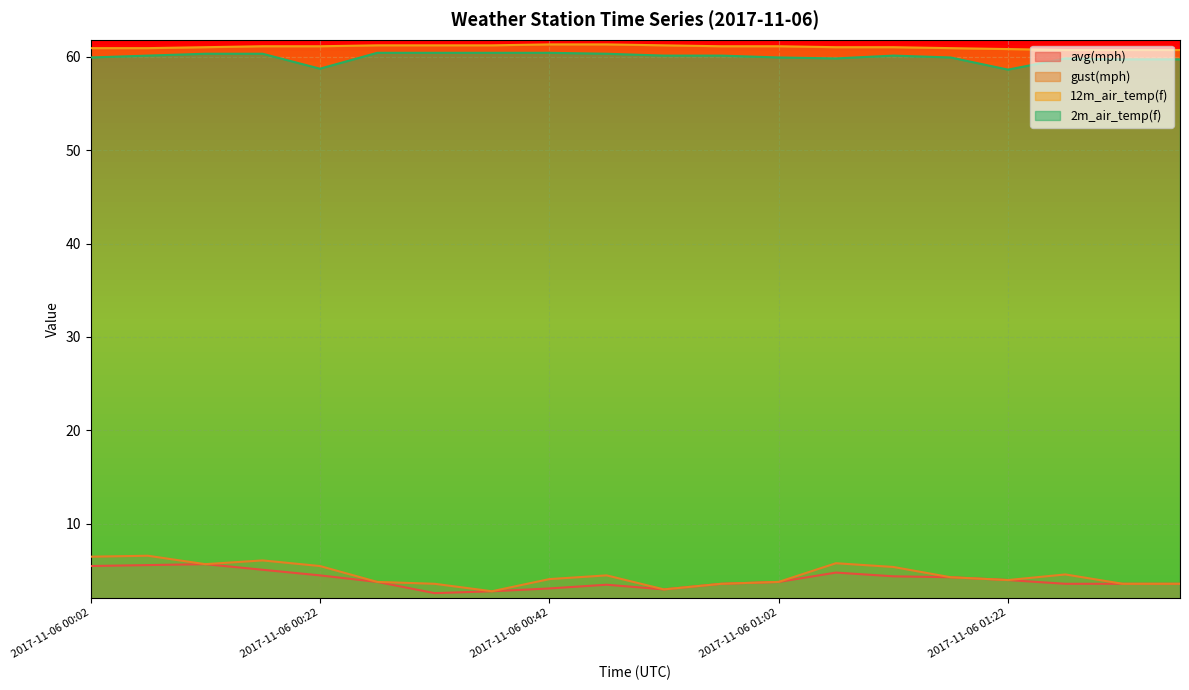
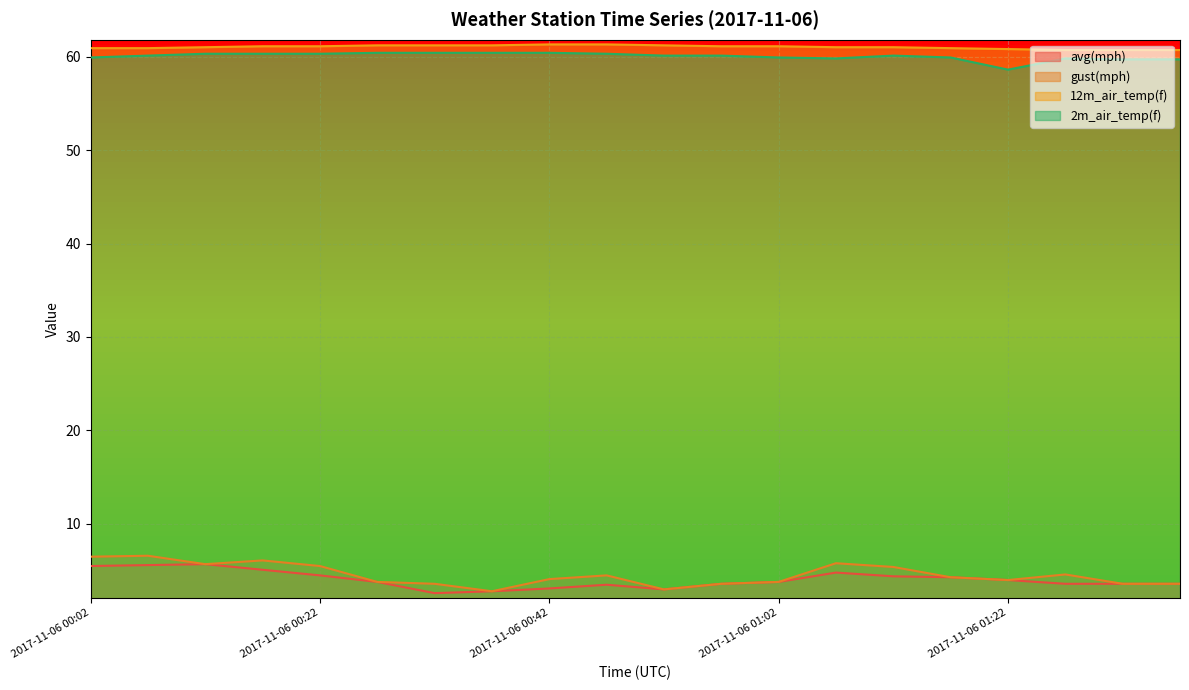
  {
    "2m_air_temp(f)": {
      "2017-11-06 00:02": 60,
-     "2017-11-06 00:22": 59,
+     "2017-11-06 00:22": 60,
      "2017-11-06 00:42": 60,
      "2017-11-06 01:02": 60,
      "2017-11-06 01:22": 59
    }
  }
